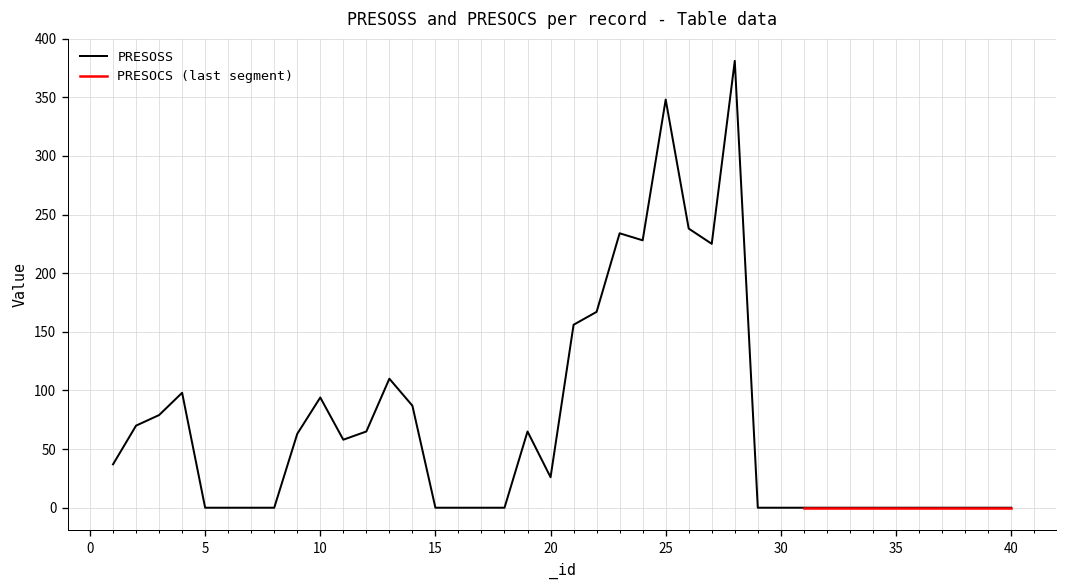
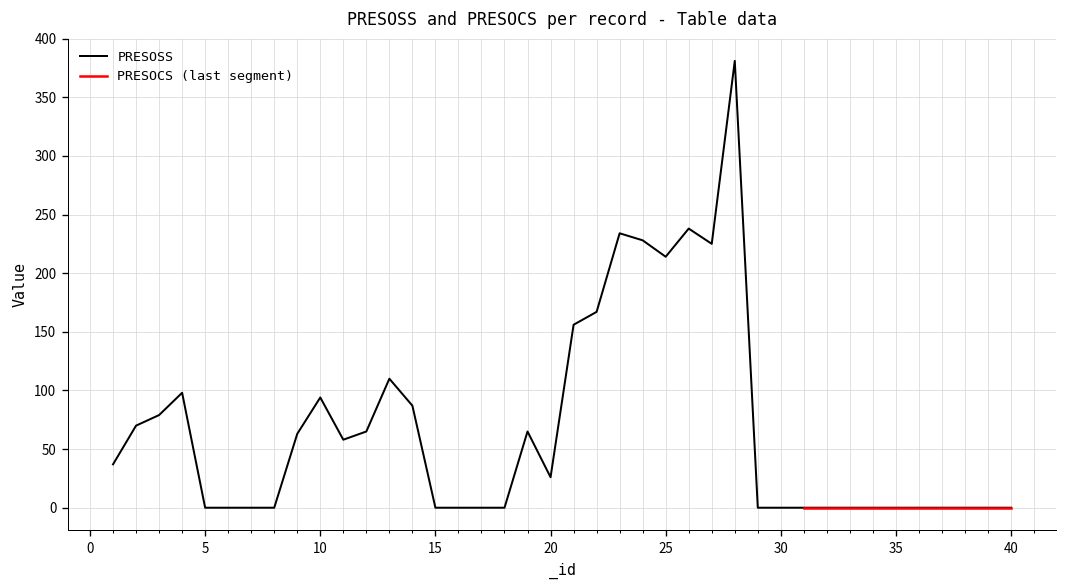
  {
    "PRESOSS": {
      "5": 0,
      "10": 90,
      "15": 0,
      "20": 30,
-     "25": 350,
+     "25": 210,
      "30": 0
    }
  }
